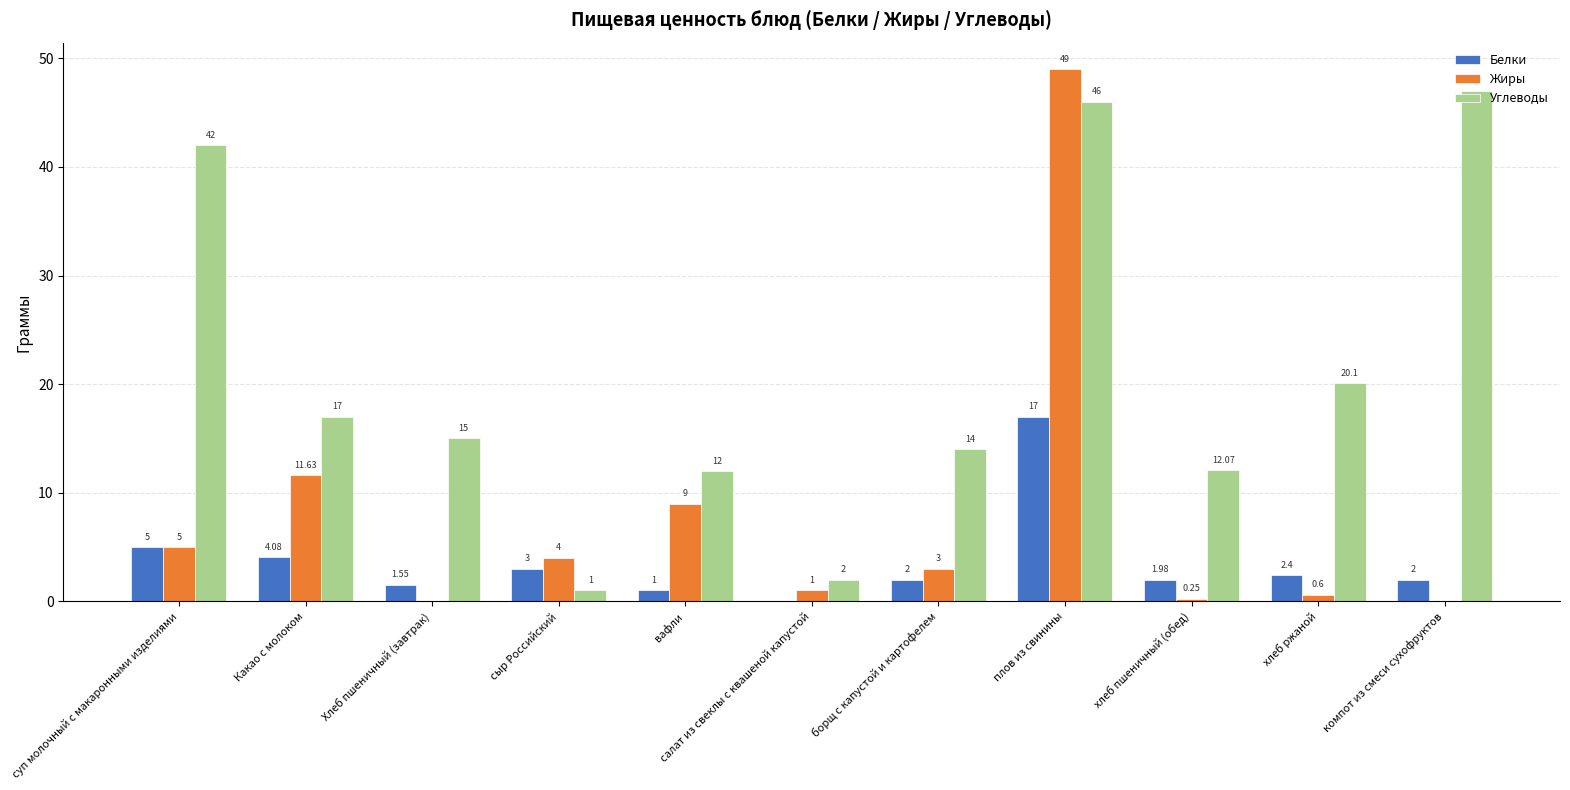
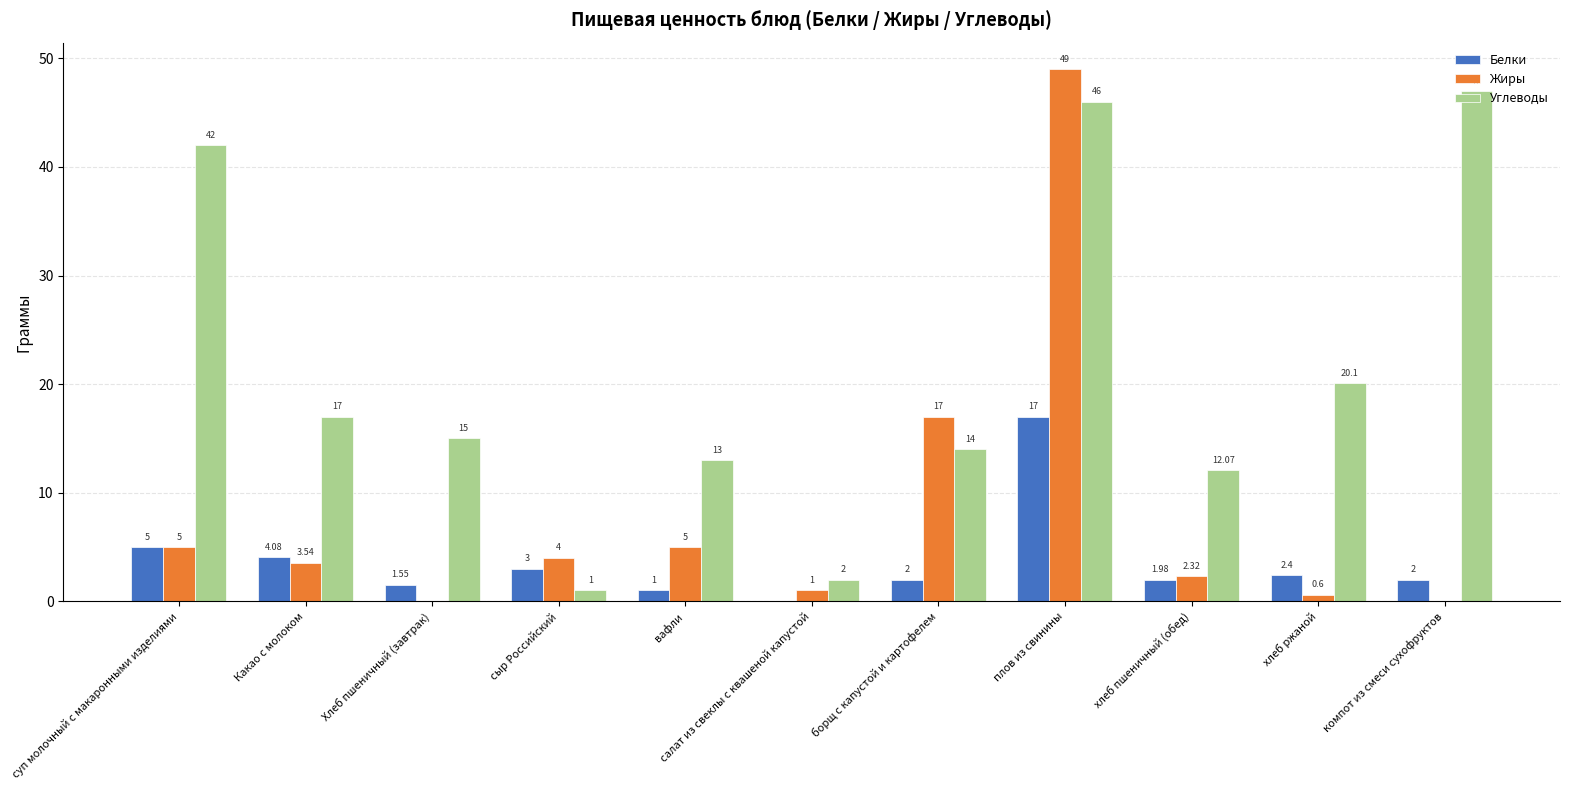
  {
    "Белки": {
      "суп молочный с макаронными изделиями": 5,
      "Какао с молоком": 4.08,
      "Хлеб пшеничный (завтрак)": 1.55,
      "сыр Российский": 3,
      "вафли": 1,
      "борщ с капустой и картофелем": 2,
      "плов из свинины": 17,
      "хлеб пшеничный (обед)": 1.98,
      "хлеб ржаной": 2.4,
      "компот из смеси сухофруктов": 2
    },
    "Жиры": {
      "суп молочный с макаронными изделиями": 5,
-     "Какао с молоком": 11.63,
+     "Какао с молоком": 3.54,
      "сыр Российский": 4,
-     "вафли": 9,
+     "вафли": 5,
      "салат из свеклы с квашеной капустой": 1,
-     "борщ с капустой и картофелем": 3,
+     "борщ с капустой и картофелем": 17,
      "плов из свинины": 49,
-     "хлеб пшеничный (обед)": 0.25,
+     "хлеб пшеничный (обед)": 2.32,
      "хлеб ржаной": 0.6
    },
    "Углеводы": {
      "суп молочный с макаронными изделиями": 42,
      "Какао с молоком": 17,
      "Хлеб пшеничный (завтрак)": 15,
      "сыр Российский": 1,
-     "вафли": 12,
+     "вафли": 13,
      "салат из свеклы с квашеной капустой": 2,
      "борщ с капустой и картофелем": 14,
      "плов из свинины": 46,
      "хлеб пшеничный (обед)": 12.07,
      "хлеб ржаной": 20.1,
      "компот из смеси сухофруктов": 47
    }
  }
